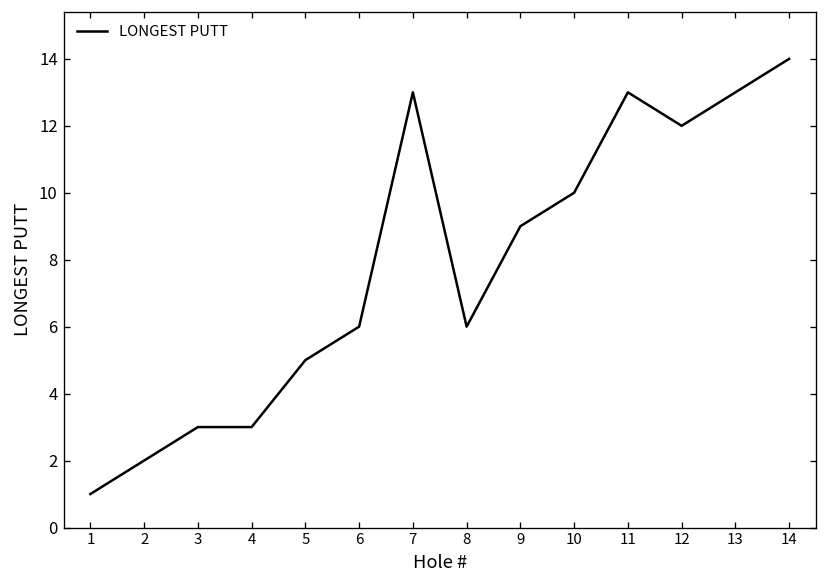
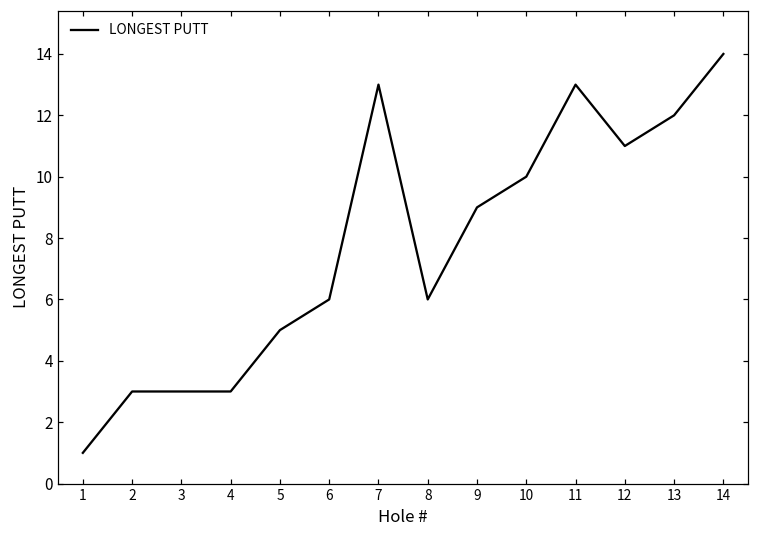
  {
    "1": 1,
-   "2": 2,
+   "2": 3,
    "3": 3,
    "4": 3,
    "5": 5,
    "6": 6,
    "7": 13,
    "8": 6,
    "9": 9,
    "10": 10,
    "11": 13,
-   "12": 12,
-   "13": 13,
+   "12": 11,
+   "13": 12,
    "14": 14
  }
